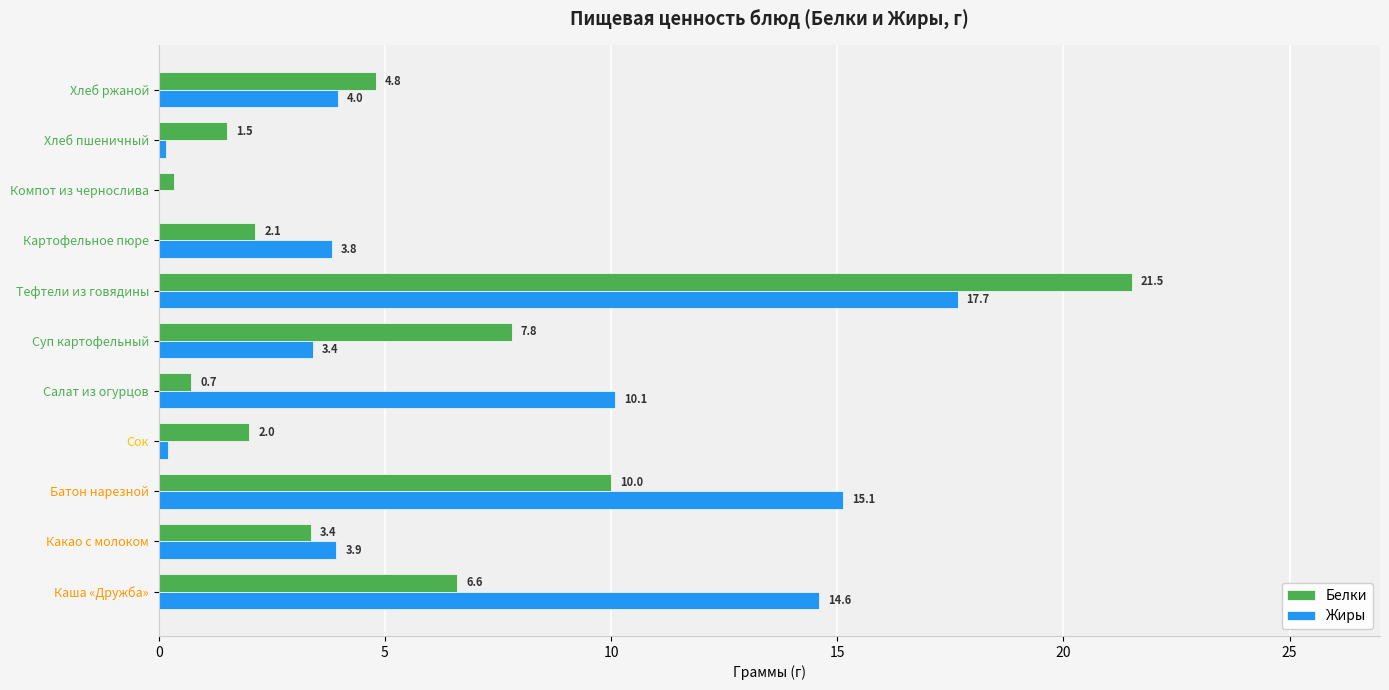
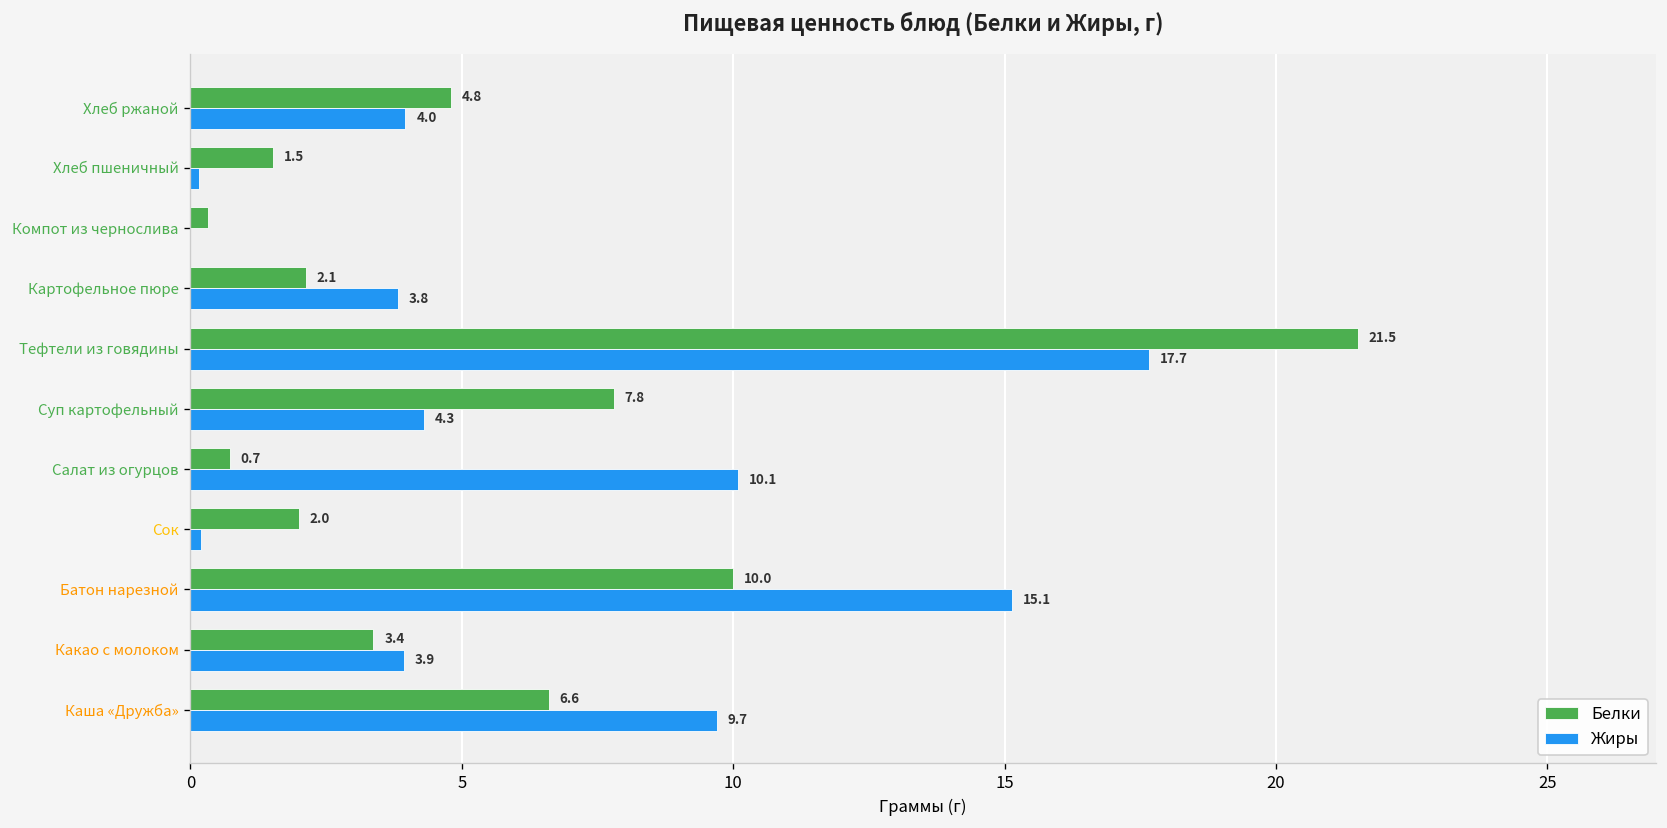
  {
    "Белки": {
      "Хлеб ржаной": 4.8,
      "Хлеб пшеничный": 1.5,
      "Картофельное пюре": 2.1,
      "Тефтели из говядины": 21.5,
      "Суп картофельный": 7.8,
      "Салат из огурцов": 0.7,
      "Сок": 2.0,
      "Батон нарезной": 10.0,
      "Какао с молоком": 3.4,
      "Каша «Дружба»": 6.6
    },
    "Жиры": {
      "Хлеб ржаной": 4.0,
      "Картофельное пюре": 3.8,
      "Тефтели из говядины": 17.7,
-     "Суп картофельный": 3.4,
+     "Суп картофельный": 4.3,
      "Салат из огурцов": 10.1,
      "Батон нарезной": 15.1,
      "Какао с молоком": 3.9,
-     "Каша «Дружба»": 14.6
+     "Каша «Дружба»": 9.7
    }
  }
